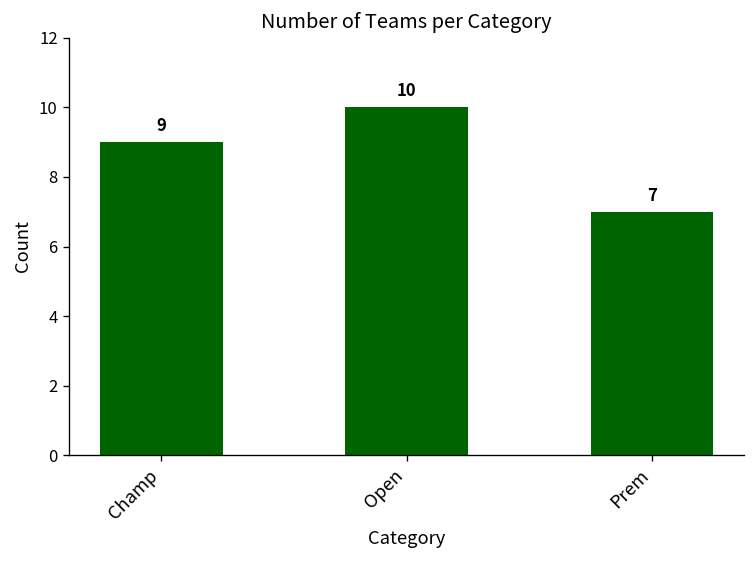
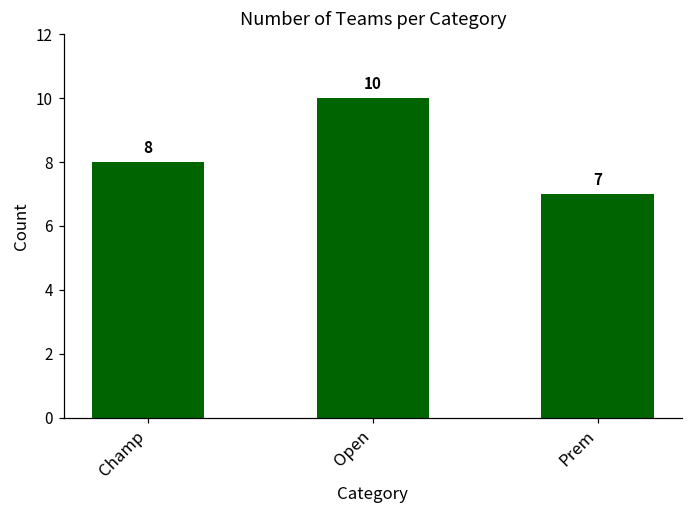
  {
-   "Champ": 9,
+   "Champ": 8,
    "Open": 10,
    "Prem": 7
  }
